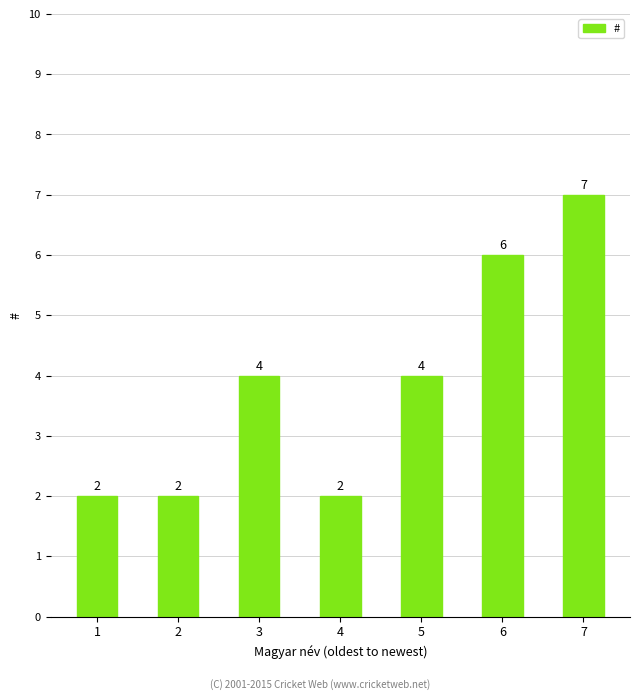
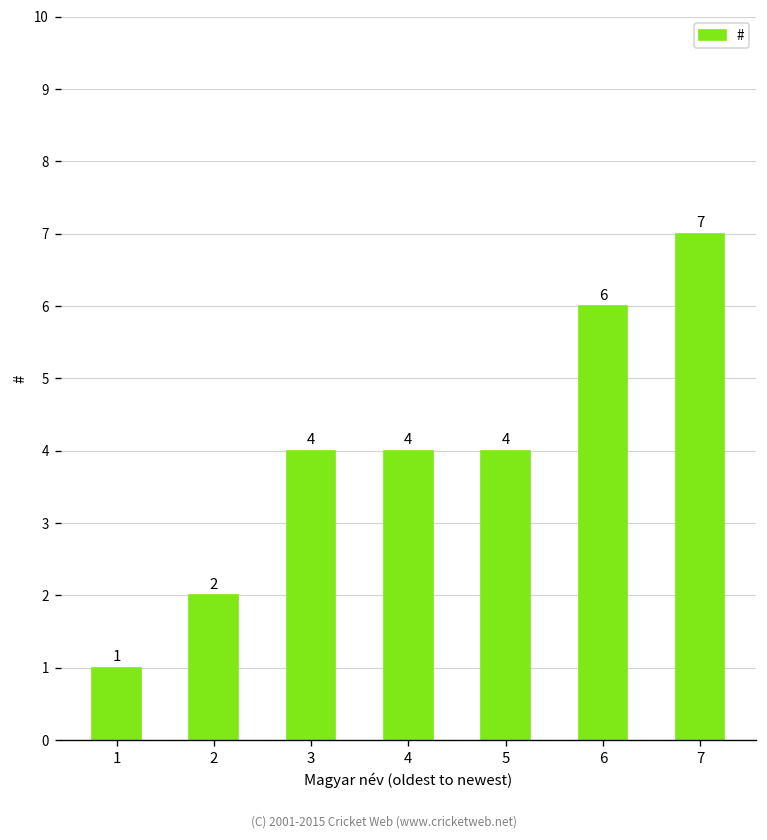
  {
-   "1": 2,
+   "1": 1,
    "2": 2,
    "3": 4,
-   "4": 2,
+   "4": 4,
    "5": 4,
    "6": 6,
    "7": 7
  }
